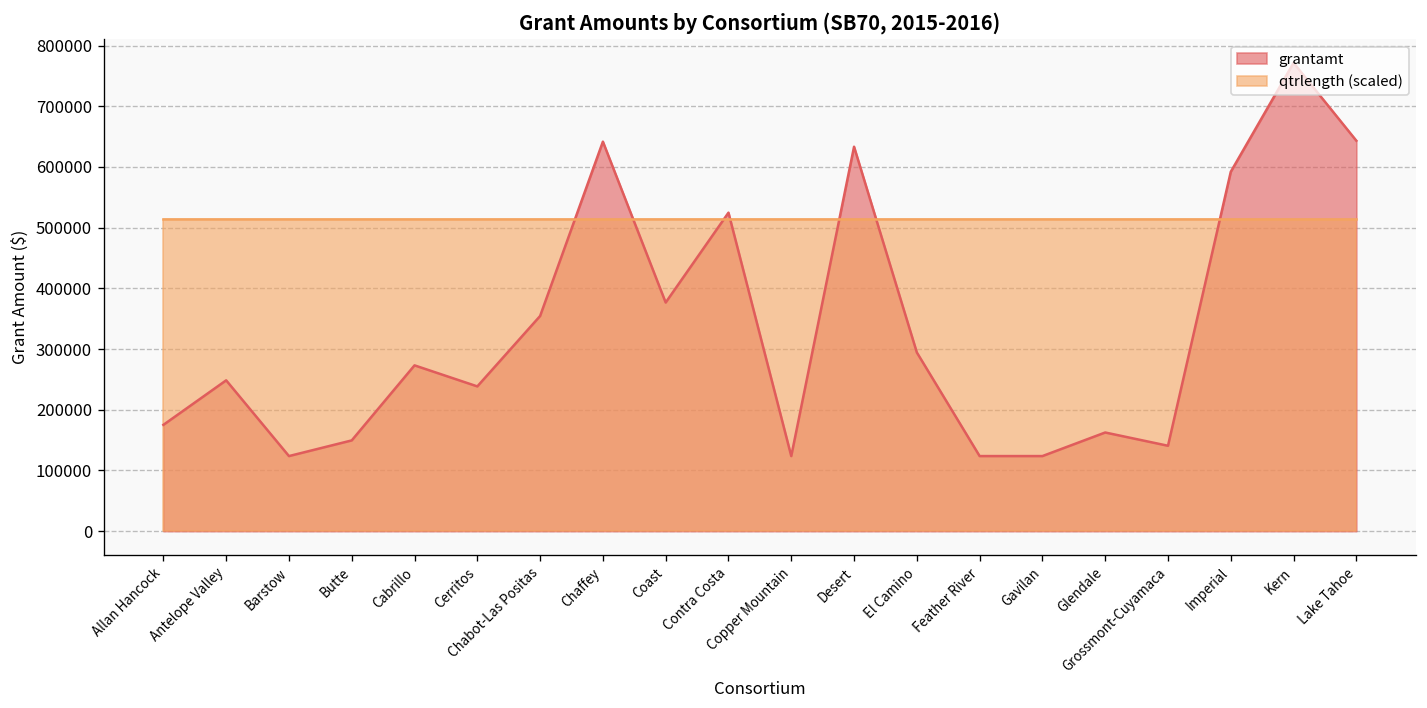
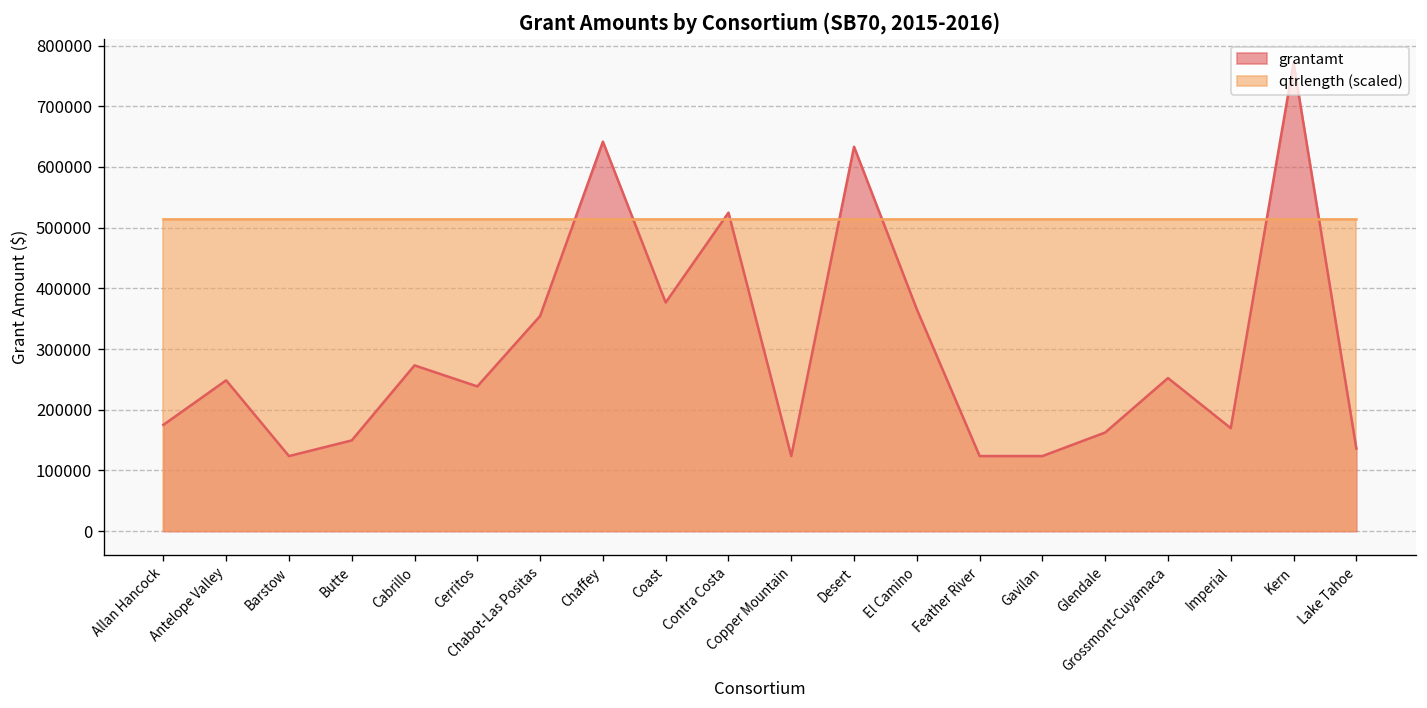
  {
    "grantamt": {
      "Allan Hancock": 180000,
      "Antelope Valley": 250000,
      "Barstow": 120000,
      "Butte": 150000,
      "Cabrillo": 270000,
      "Cerritos": 240000,
      "Chabot-Las Positas": 350000,
      "Chaffey": 640000,
      "Coast": 380000,
      "Contra Costa": 520000,
      "Copper Mountain": 120000,
      "Desert": 630000,
-     "El Camino": 290000,
+     "El Camino": 370000,
      "Feather River": 120000,
      "Gavilan": 120000,
      "Glendale": 160000,
-     "Grossmont-Cuyamaca": 140000,
-     "Imperial": 590000,
-     "Lake Tahoe": 640000
+     "Grossmont-Cuyamaca": 250000,
+     "Imperial": 170000,
+     "Lake Tahoe": 140000
    },
    "qtrlength (scaled)": {
      "Allan Hancock": 510000,
      "Antelope Valley": 510000,
      "Barstow": 510000,
      "Butte": 510000,
      "Cabrillo": 510000,
      "Cerritos": 510000,
      "Chabot-Las Positas": 510000,
      "Chaffey": 510000,
      "Coast": 510000,
      "Contra Costa": 510000,
      "Copper Mountain": 510000,
      "Desert": 510000,
      "El Camino": 510000,
      "Feather River": 510000,
      "Gavilan": 510000,
      "Glendale": 510000,
      "Grossmont-Cuyamaca": 510000,
      "Imperial": 510000,
      "Kern": 510000,
      "Lake Tahoe": 510000
    }
  }
